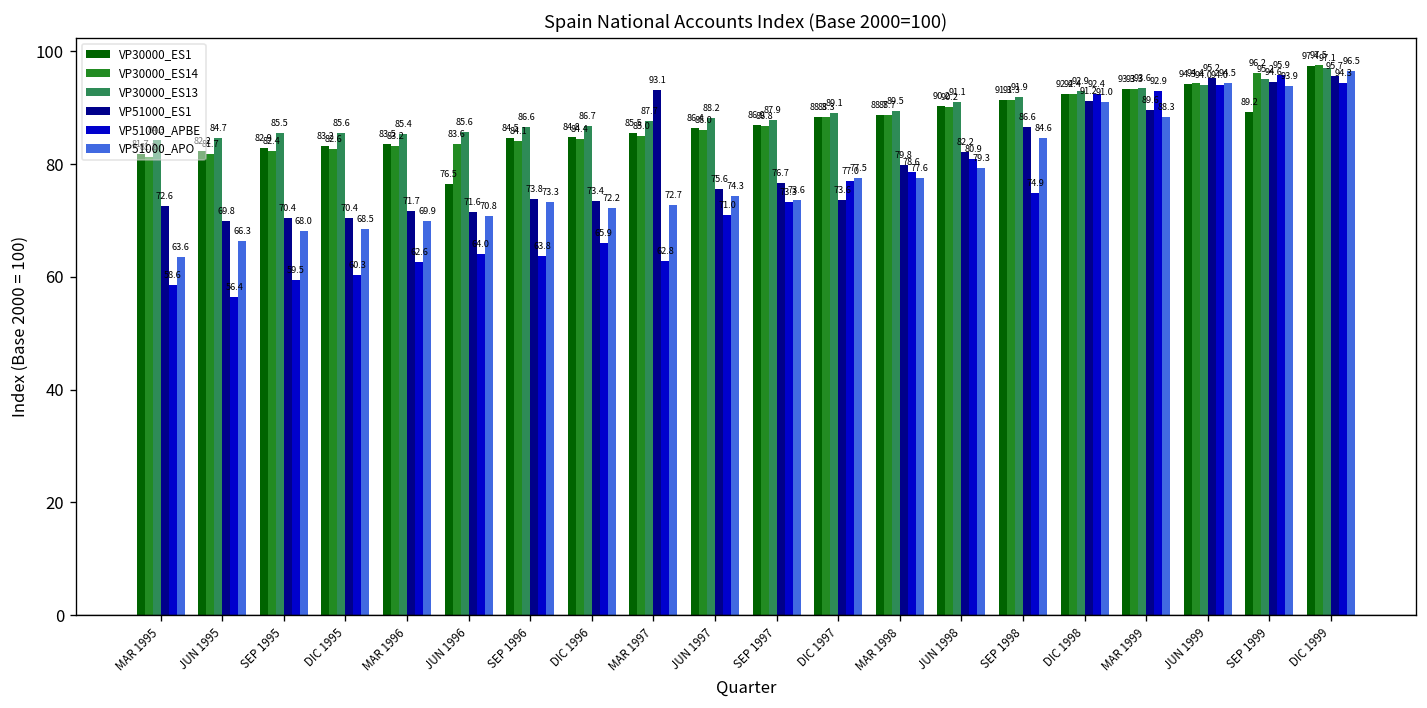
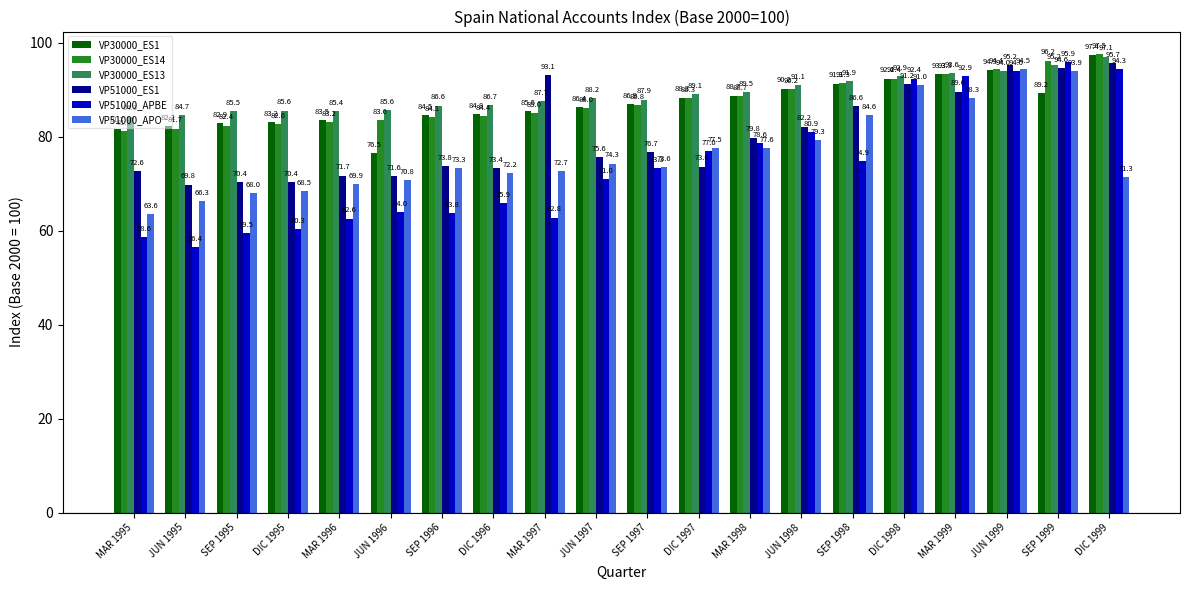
  {
    "VP30000_ES1": {
      "JUN 1996": 76.5,
      "SEP 1999": 89.2
    },
    "VP51000_ES1": {
      "MAR 1995": 72.6,
      "JUN 1995": 69.8,
      "SEP 1995": 70.4,
      "DIC 1995": 70.4,
      "MAR 1996": 71.7,
      "JUN 1996": 71.6,
      "SEP 1996": 73.8,
      "DIC 1996": 73.4,
      "MAR 1997": 93.1,
      "JUN 1997": 75.6,
      "SEP 1997": 76.7,
      "DIC 1997": 73.6,
      "SEP 1998": 86.6,
      "MAR 1999": 89.6,
      "DIC 1999": 95.7
    },
    "VP51000_APBE": {
      "MAR 1995": 58.6,
      "JUN 1995": 56.4,
      "SEP 1995": 59.5,
      "DIC 1995": 60.3,
      "MAR 1996": 62.6,
      "JUN 1996": 64.0,
      "SEP 1996": 63.8,
      "DIC 1996": 65.9,
      "MAR 1997": 62.8,
      "JUN 1997": 71.0,
      "SEP 1998": 74.9,
      "MAR 1999": 92.9,
      "DIC 1999": 94.3
    },
    "VP51000_APO": {
      "MAR 1995": 63.6,
      "JUN 1995": 66.3,
      "SEP 1995": 68.0,
      "DIC 1995": 68.5,
      "MAR 1996": 69.9,
      "JUN 1996": 70.8,
      "SEP 1996": 73.3,
      "DIC 1996": 72.2,
      "MAR 1997": 72.7,
      "JUN 1997": 74.3,
      "JUN 1998": 79.3,
      "SEP 1998": 84.6,
      "DIC 1998": 91.0,
      "MAR 1999": 88.3,
      "SEP 1999": 93.9,
-     "DIC 1999": 96.5
+     "DIC 1999": 71.3
    }
  }
